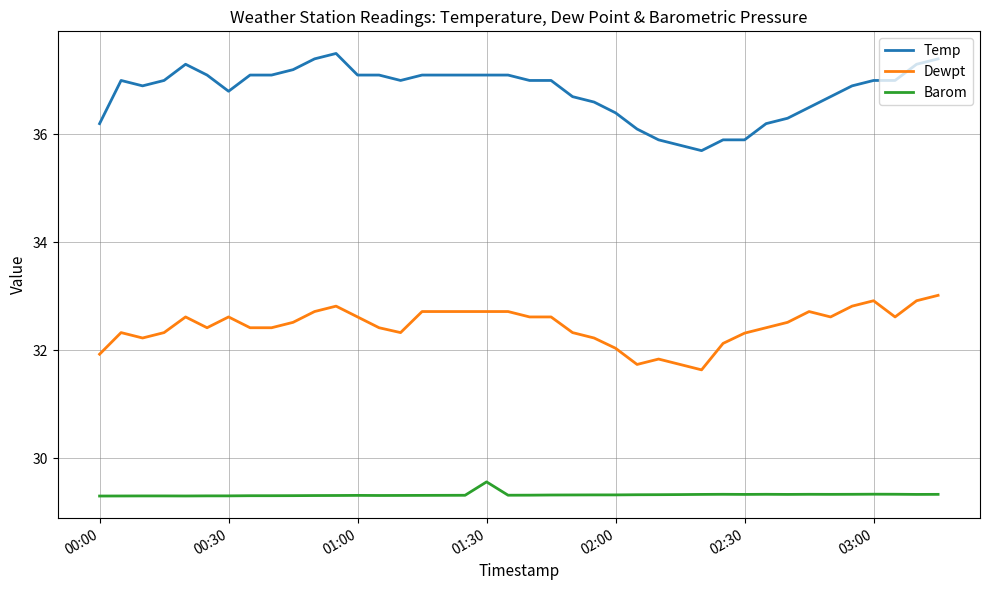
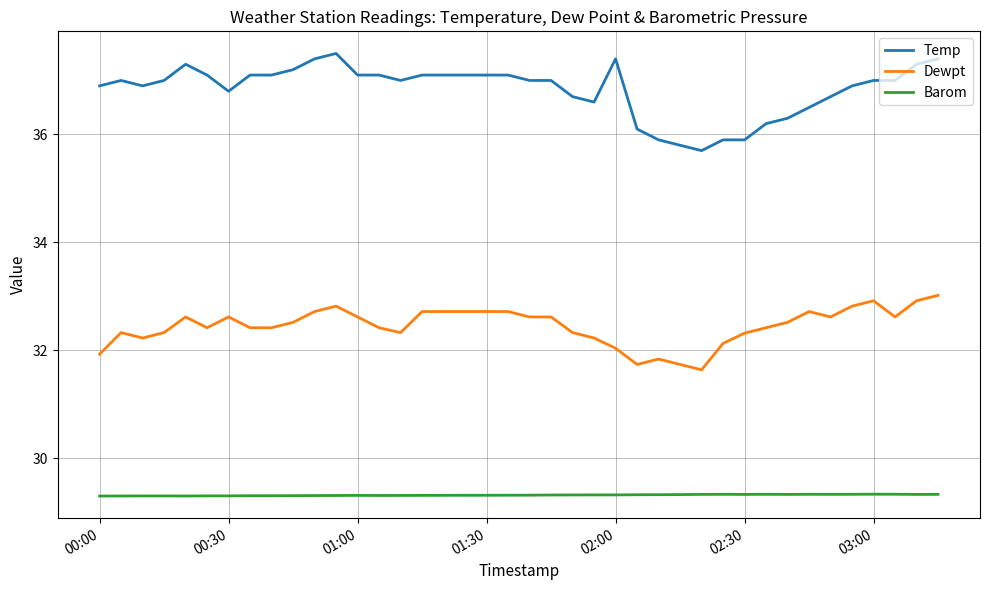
  {
    "Temp": {
-     "00:00": 36.2,
+     "00:00": 36.9,
      "00:30": 36.8,
      "01:00": 37.1,
      "01:30": 37.1,
-     "02:00": 36.4,
+     "02:00": 37.4,
      "02:30": 35.9,
      "03:00": 37.0
    },
    "Dewpt": {
      "00:00": 31.9,
      "00:30": 32.6,
      "01:00": 32.6,
      "01:30": 32.7,
      "02:00": 32.0,
      "02:30": 32.3,
      "03:00": 32.9
    },
    "Barom": {
      "00:00": 29.3,
      "00:30": 29.3,
      "01:00": 29.3,
-     "01:30": 29.6,
+     "01:30": 29.3,
      "02:00": 29.3,
      "02:30": 29.3,
      "03:00": 29.3
    }
  }
